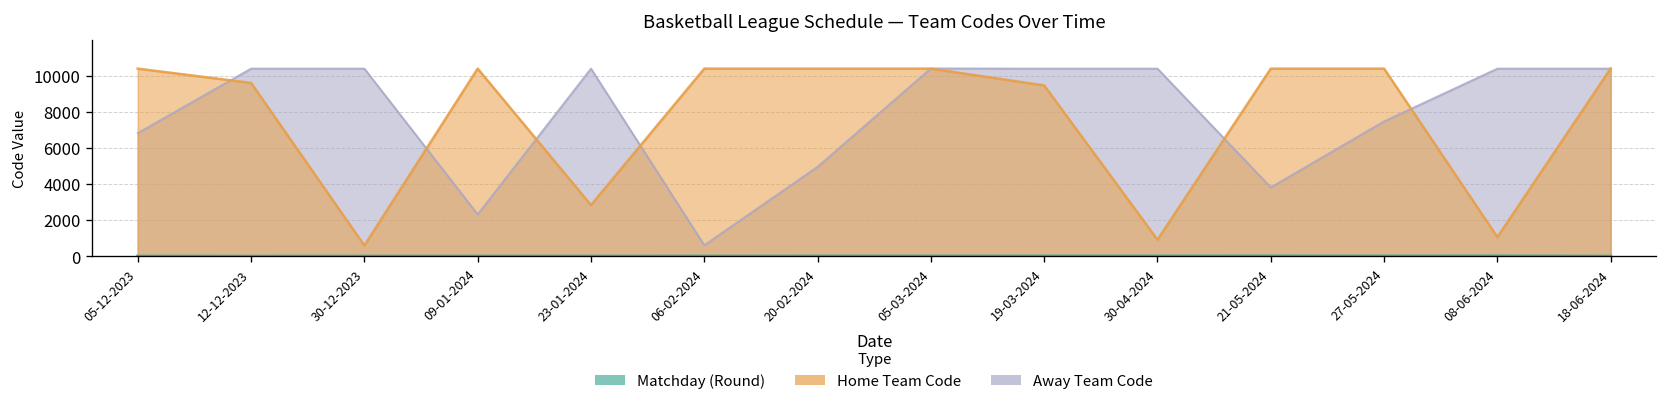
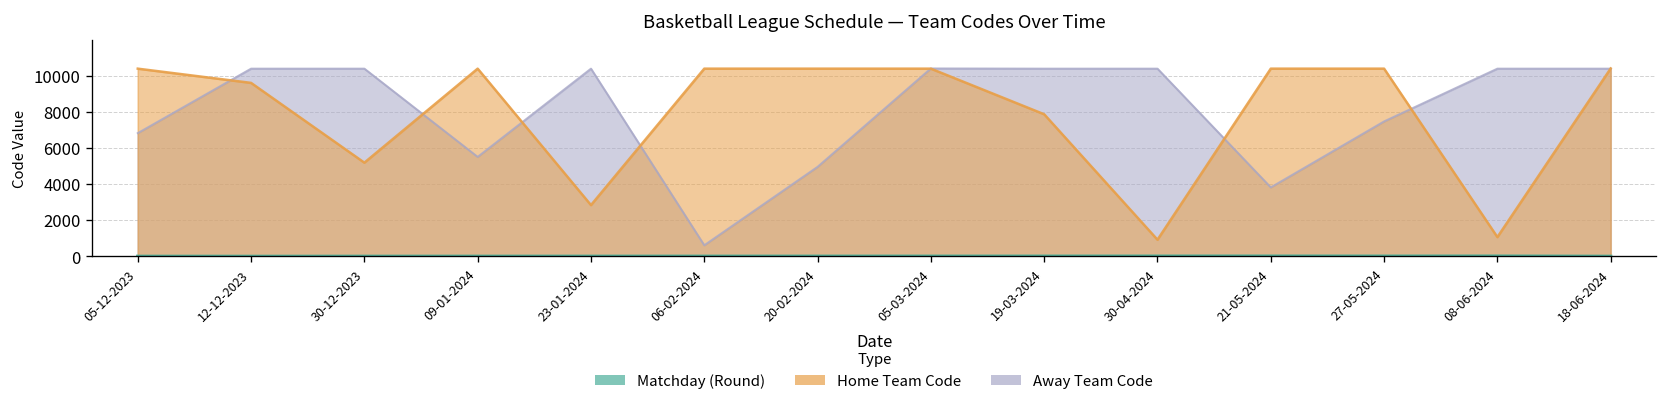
  {
    "Away Team Code": {
      "05-12-2023": 6800,
      "12-12-2023": 10400,
      "30-12-2023": 10400,
-     "09-01-2024": 2300,
+     "09-01-2024": 5500,
      "23-01-2024": 10400,
      "06-02-2024": 600,
      "20-02-2024": 5000,
      "19-03-2024": 10400,
      "30-04-2024": 10400,
      "21-05-2024": 3800,
      "27-05-2024": 7500,
      "08-06-2024": 10400
    },
    "Home Team Code": {
      "05-12-2023": 10400,
      "12-12-2023": 9600,
-     "30-12-2023": 600,
+     "30-12-2023": 5200,
      "09-01-2024": 10400,
      "23-01-2024": 2800,
      "06-02-2024": 10400,
      "20-02-2024": 10400,
-     "19-03-2024": 9500,
+     "19-03-2024": 7900,
      "30-04-2024": 900,
      "21-05-2024": 10400,
      "27-05-2024": 10400,
      "08-06-2024": 1100
    },
    "Matchday (Round)": {
      "05-12-2023": 0,
      "12-12-2023": 0,
      "30-12-2023": 0,
      "09-01-2024": 0,
      "23-01-2024": 0,
      "06-02-2024": 0,
      "20-02-2024": 0,
      "05-03-2024": 0,
      "19-03-2024": 0,
      "30-04-2024": 0,
      "21-05-2024": 0,
      "27-05-2024": 0,
      "08-06-2024": 0,
      "18-06-2024": 0
    }
  }
